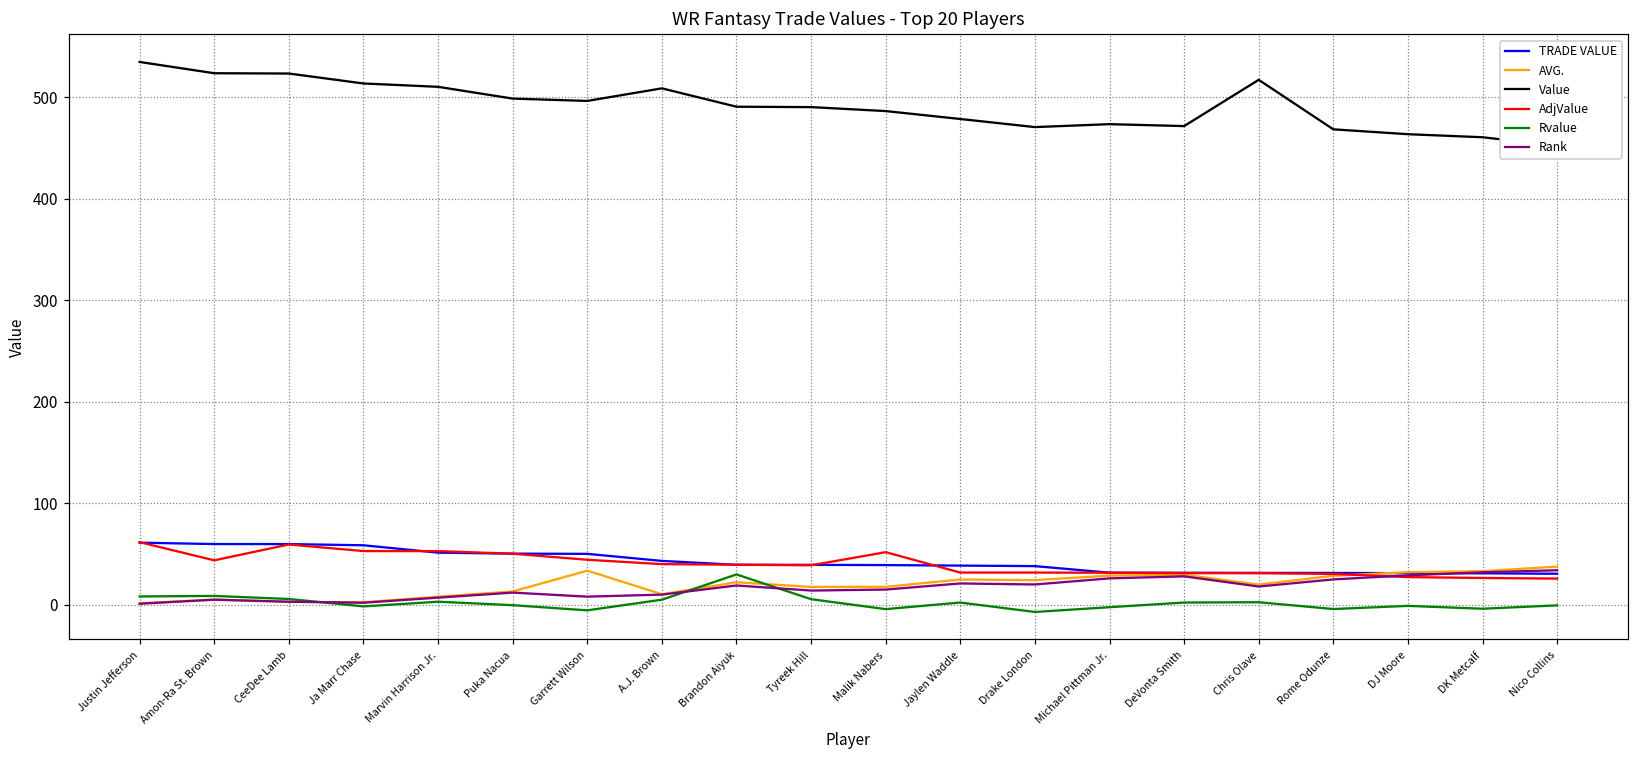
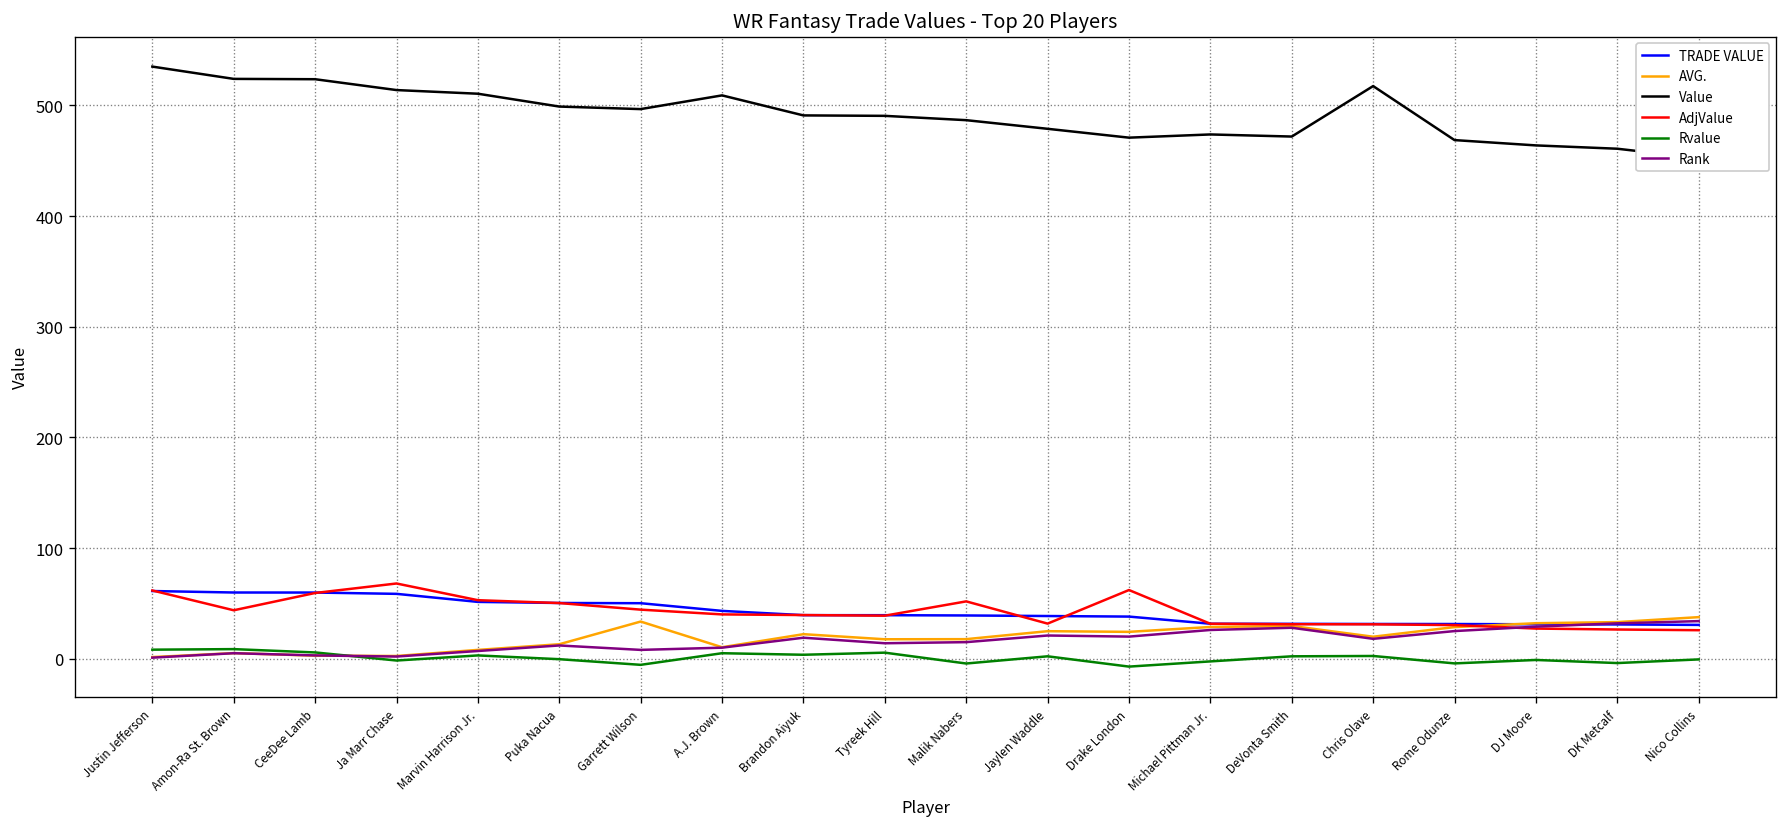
  {
    "TRADE VALUE": {
      "Amon-Ra St. Brown": 60,
      "Ja Marr Chase": 60,
      "Garrett Wilson": 50,
      "A.J. Brown": 40,
      "Malik Nabers": 40,
      "Jaylen Waddle": 40,
      "Drake London": 40,
      "Nico Collins": 30
    },
    "AVG.": {
      "Garrett Wilson": 30,
      "Brandon Aiyuk": 20,
      "Tyreek Hill": 20,
      "Jaylen Waddle": 20,
      "Drake London": 20,
      "Nico Collins": 40
    },
    "Value": {
      "Justin Jefferson": 540,
      "Amon-Ra St. Brown": 520,
      "CeeDee Lamb": 520,
      "Ja Marr Chase": 510,
      "Marvin Harrison Jr.": 510,
      "Puka Nacua": 500,
      "Garrett Wilson": 500,
      "A.J. Brown": 510,
      "Brandon Aiyuk": 490,
      "Tyreek Hill": 490,
      "Malik Nabers": 490,
      "Jaylen Waddle": 480,
      "Drake London": 470,
      "Michael Pittman Jr.": 470,
      "DeVonta Smith": 470,
      "Chris Olave": 520,
      "Rome Odunze": 470,
      "DJ Moore": 460,
      "DK Metcalf": 460
    },
    "AdjValue": {
      "Amon-Ra St. Brown": 40,
-     "Ja Marr Chase": 50,
+     "Ja Marr Chase": 70,
      "Garrett Wilson": 40,
      "A.J. Brown": 40,
      "Malik Nabers": 50,
      "Jaylen Waddle": 30,
-     "Drake London": 30,
+     "Drake London": 60,
      "DK Metcalf": 30,
      "Nico Collins": 30
    },
    "Rvalue": {
      "Justin Jefferson": 10,
      "Amon-Ra St. Brown": 10,
      "Ja Marr Chase": 0,
      "Marvin Harrison Jr.": 0,
      "Puka Nacua": 0,
      "Garrett Wilson": -10,
      "A.J. Brown": 10,
-     "Brandon Aiyuk": 30,
+     "Brandon Aiyuk": 0,
      "Tyreek Hill": 10,
      "Malik Nabers": 0,
      "Jaylen Waddle": 0,
      "Drake London": -10,
      "Michael Pittman Jr.": 0,
      "DeVonta Smith": 0,
      "Chris Olave": 0,
      "Rome Odunze": 0,
      "DJ Moore": 0,
      "DK Metcalf": 0,
      "Nico Collins": 0
    },
    "Rank": {
      "Garrett Wilson": 10,
      "Brandon Aiyuk": 20,
      "Tyreek Hill": 10,
      "Jaylen Waddle": 20,
      "Drake London": 20,
      "Rome Odunze": 30,
      "Nico Collins": 30
    }
  }
